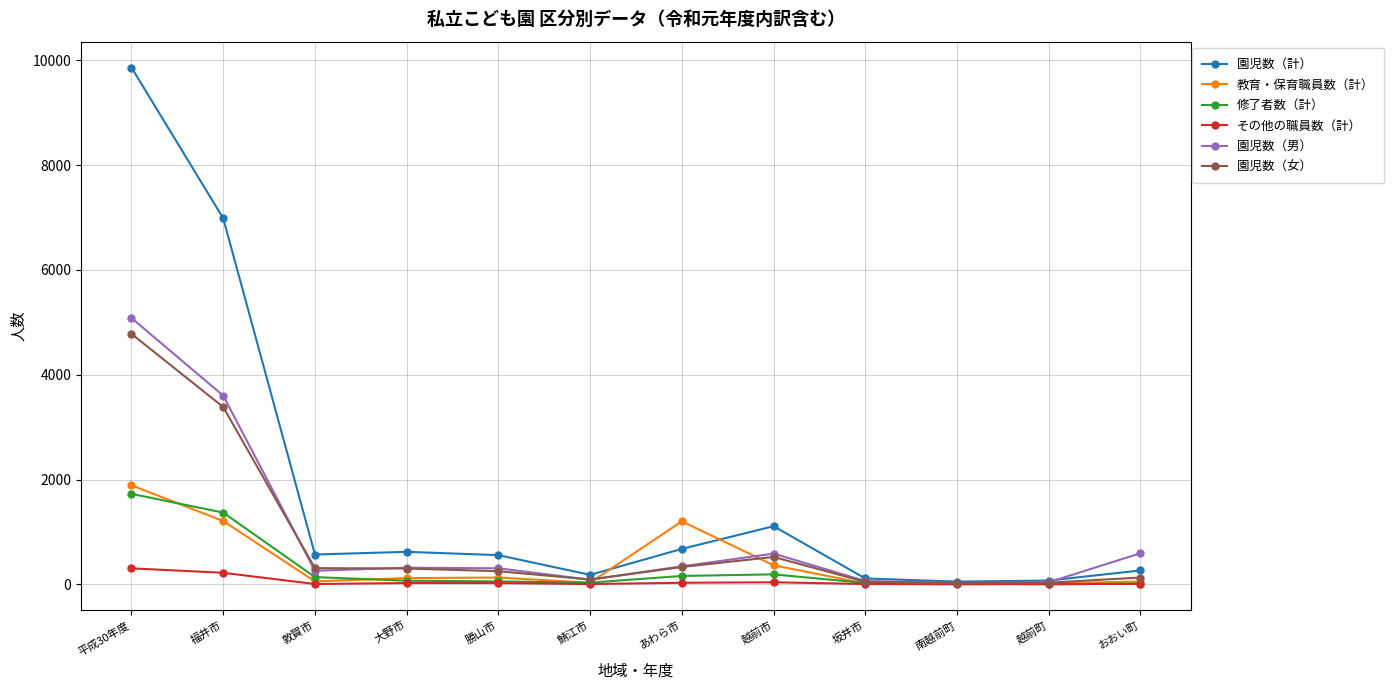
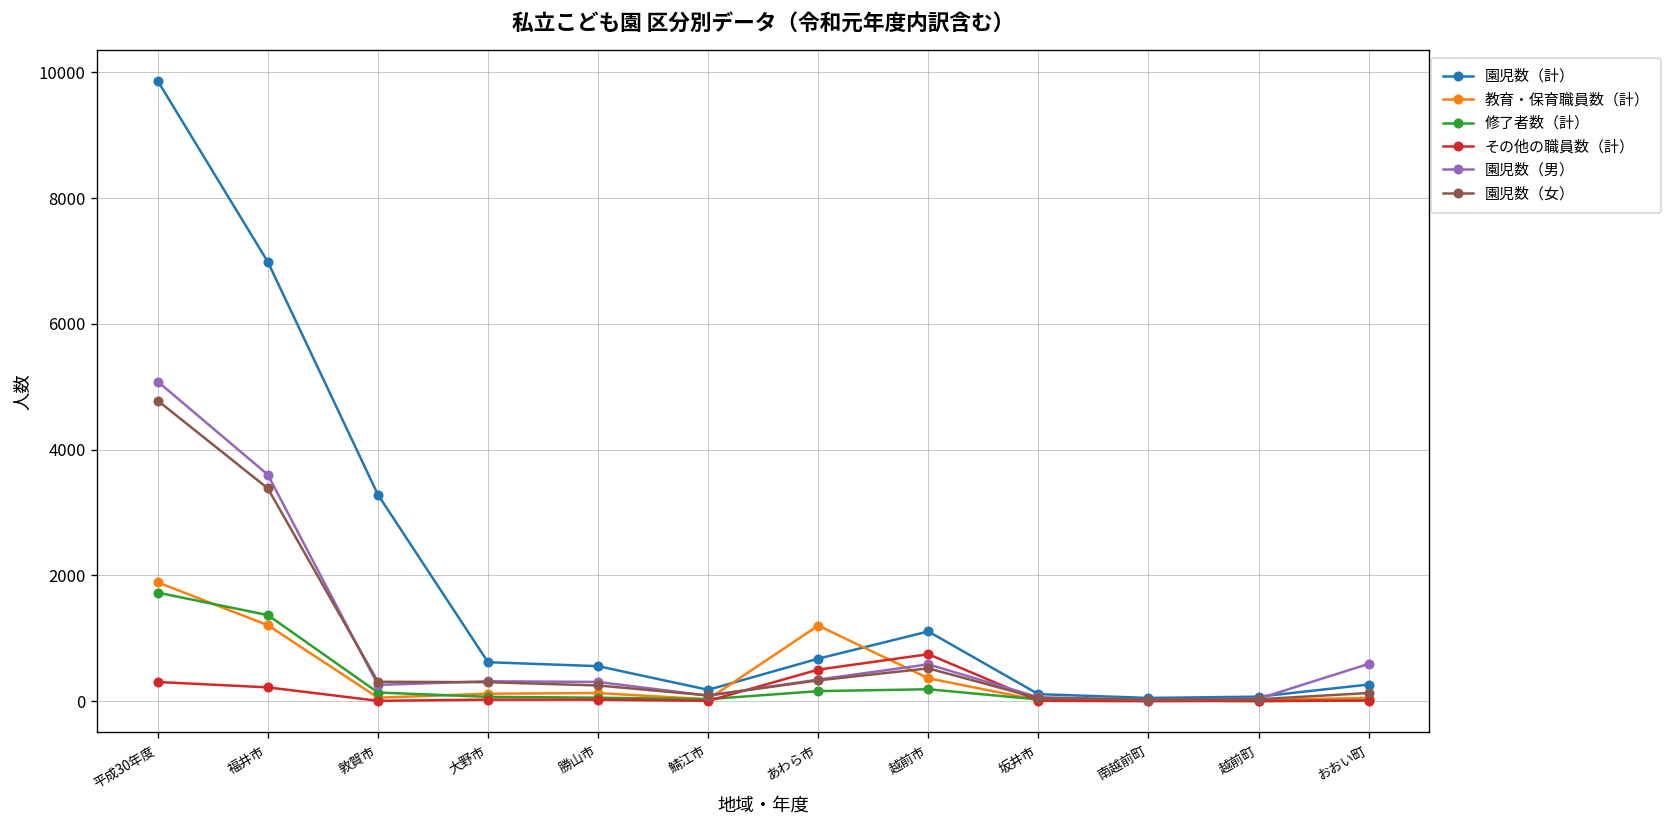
  {
    "園児数（計）": {
      "平成30年度": 9900,
      "福井市": 7000,
-     "敦賀市": 600,
+     "敦賀市": 3300,
      "大野市": 600,
      "勝山市": 600,
      "鯖江市": 200,
      "あわら市": 700,
      "越前市": 1100,
      "おおい町": 300
    },
    "教育・保育職員数（計）": {
      "平成30年度": 1900,
      "福井市": 1200,
      "敦賀市": 100,
      "大野市": 100,
      "勝山市": 100,
      "あわら市": 1200,
      "越前市": 400
    },
    "修了者数（計）": {
      "平成30年度": 1700,
      "福井市": 1400,
      "敦賀市": 100,
      "あわら市": 200,
      "越前市": 200
    },
    "その他の職員数（計）": {
      "平成30年度": 300,
      "福井市": 200,
      "敦賀市": 0,
-     "あわら市": 0,
-     "越前市": 0
+     "あわら市": 500,
+     "越前市": 700
    },
    "園児数（男）": {
      "平成30年度": 5100,
      "福井市": 3600,
      "敦賀市": 300,
      "勝山市": 300,
      "越前市": 600,
      "おおい町": 600
    },
    "園児数（女）": {
      "平成30年度": 4800,
      "福井市": 3400,
      "敦賀市": 300,
      "勝山市": 300,
      "越前市": 500,
      "おおい町": 100
    }
  }
